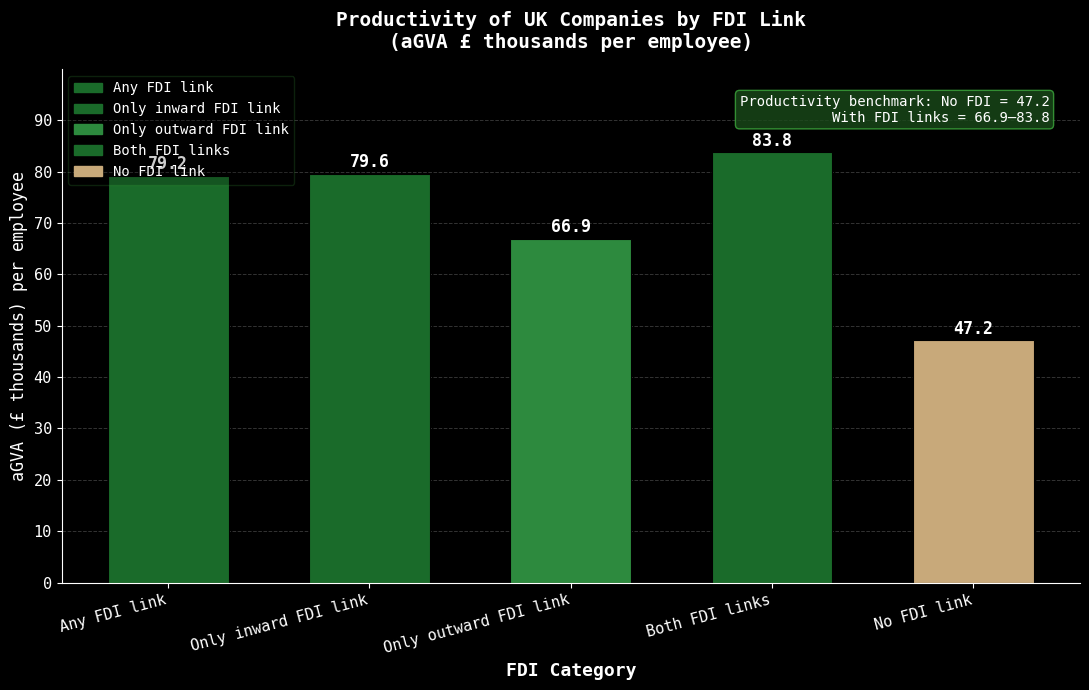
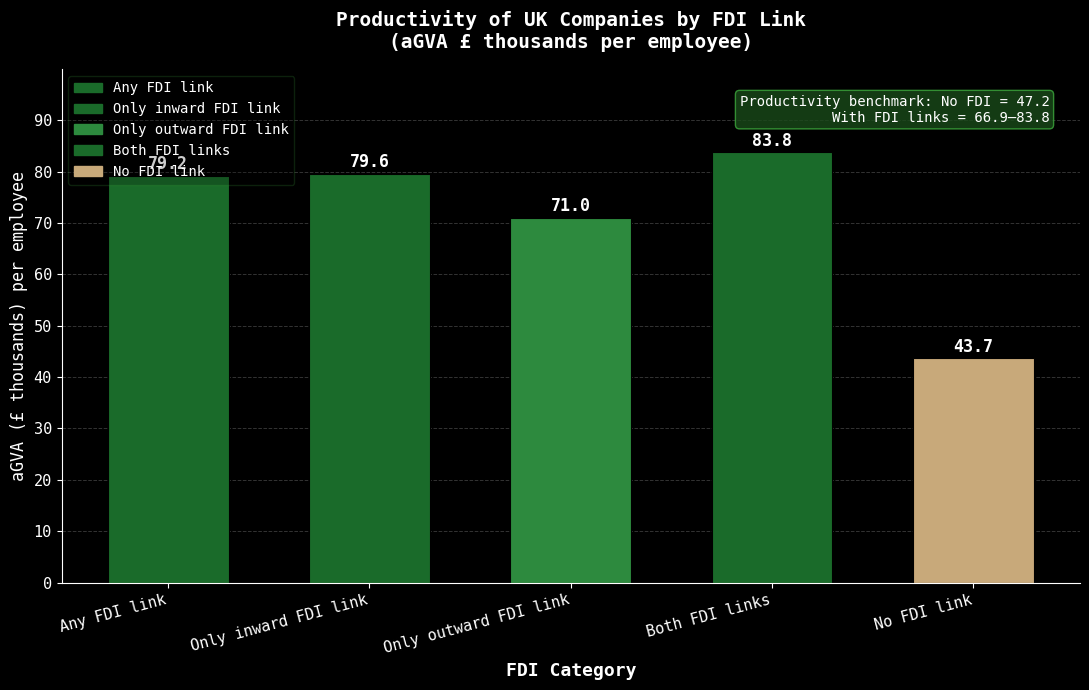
  {
    "Only inward FDI link": 79.6,
-   "Only outward FDI link": 66.9,
+   "Only outward FDI link": 71.0,
    "Both FDI links": 83.8,
-   "No FDI link": 47.2
+   "No FDI link": 43.7
  }
